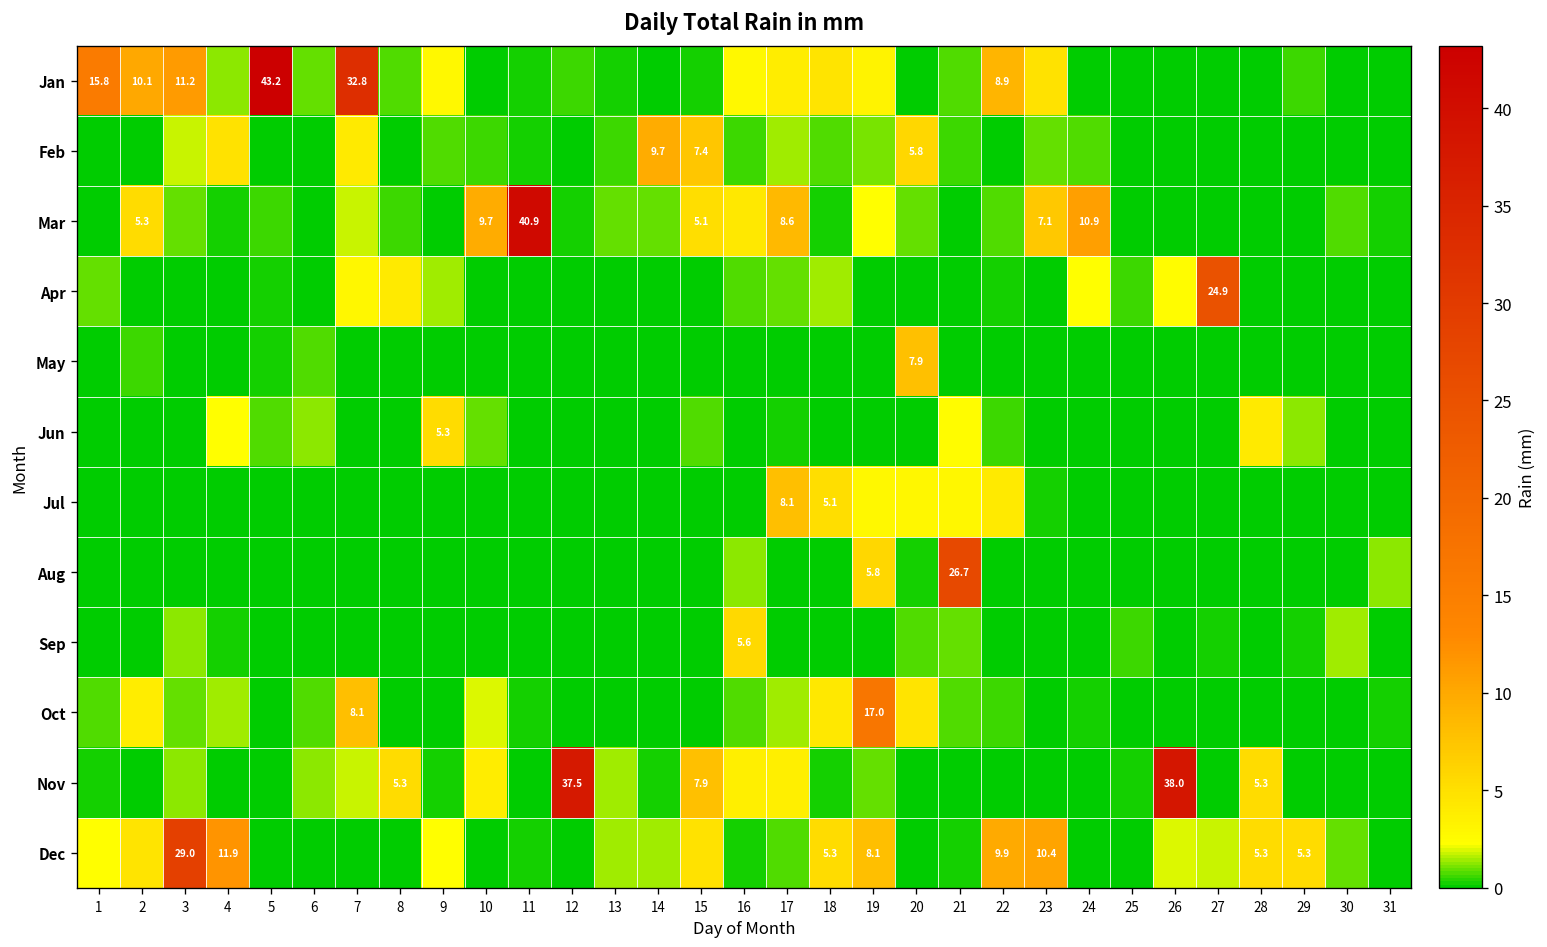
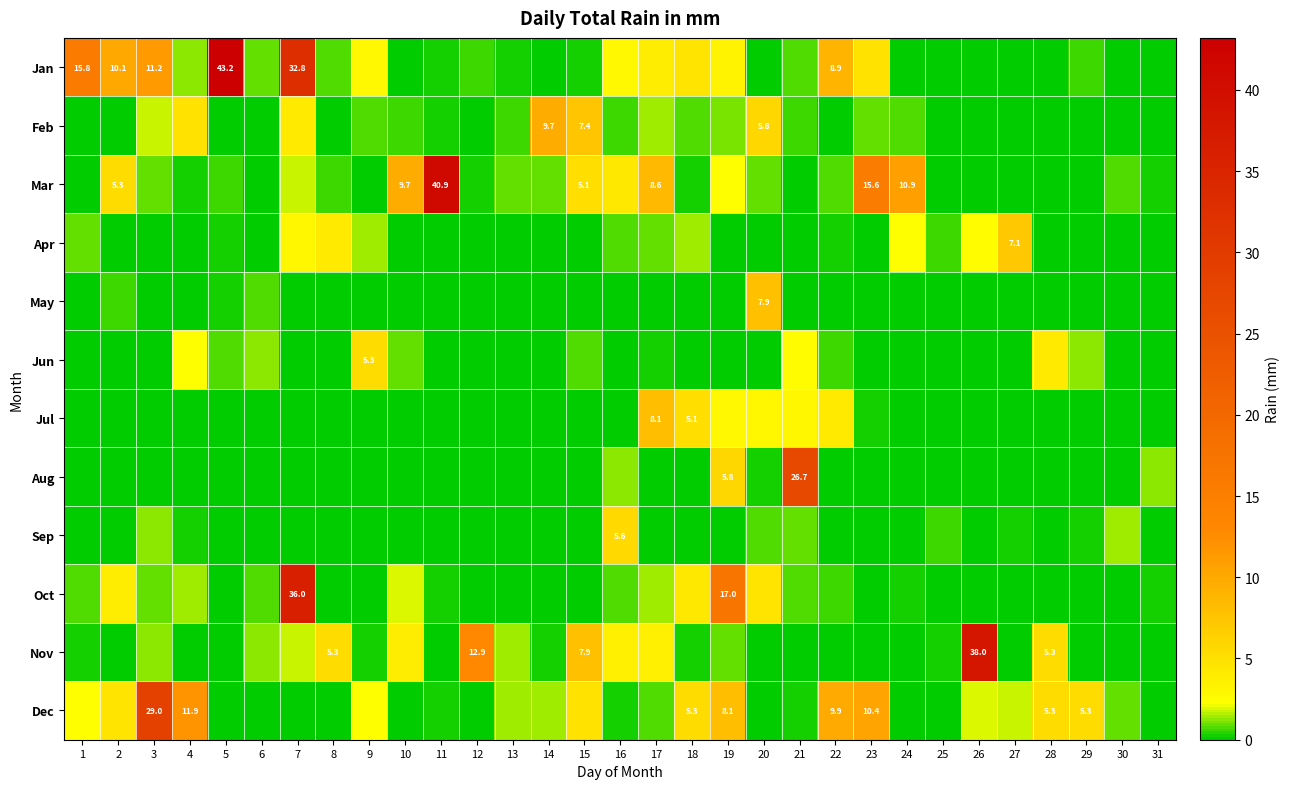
  {
    "Jan": {
      "1": 15.8,
      "2": 10.1,
      "3": 11.2,
      "5": 43.2,
      "7": 32.8,
      "22": 8.9
    },
    "Feb": {
      "14": 9.7,
      "15": 7.4,
      "20": 5.8
    },
    "Mar": {
      "2": 5.3,
      "10": 9.7,
      "11": 40.9,
      "15": 5.1,
      "17": 8.6,
-     "23": 7.1,
+     "23": 15.6,
      "24": 10.9
    },
    "Apr": {
-     "27": 24.9
+     "27": 7.1
    },
    "May": {
      "20": 7.9
    },
    "Jun": {
      "9": 5.3
    },
    "Jul": {
      "17": 8.1,
      "18": 5.1
    },
    "Aug": {
      "19": 5.8,
      "21": 26.7
    },
    "Sep": {
      "16": 5.6
    },
    "Oct": {
-     "7": 8.1,
+     "7": 36.0,
      "19": 17.0
    },
    "Nov": {
      "8": 5.3,
-     "12": 37.5,
+     "12": 12.9,
      "15": 7.9,
      "26": 38.0,
      "28": 5.3
    },
    "Dec": {
      "3": 29.0,
      "4": 11.9,
      "18": 5.3,
      "19": 8.1,
      "22": 9.9,
      "23": 10.4,
      "28": 5.3,
      "29": 5.3
    }
  }
